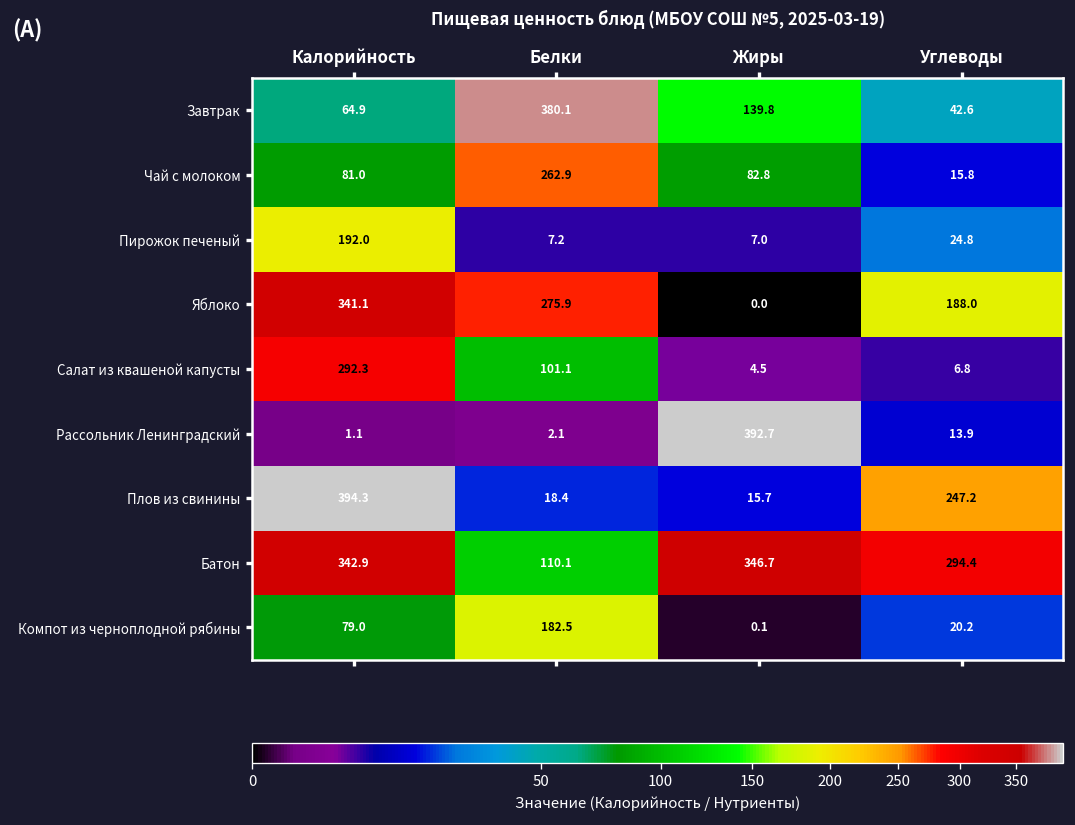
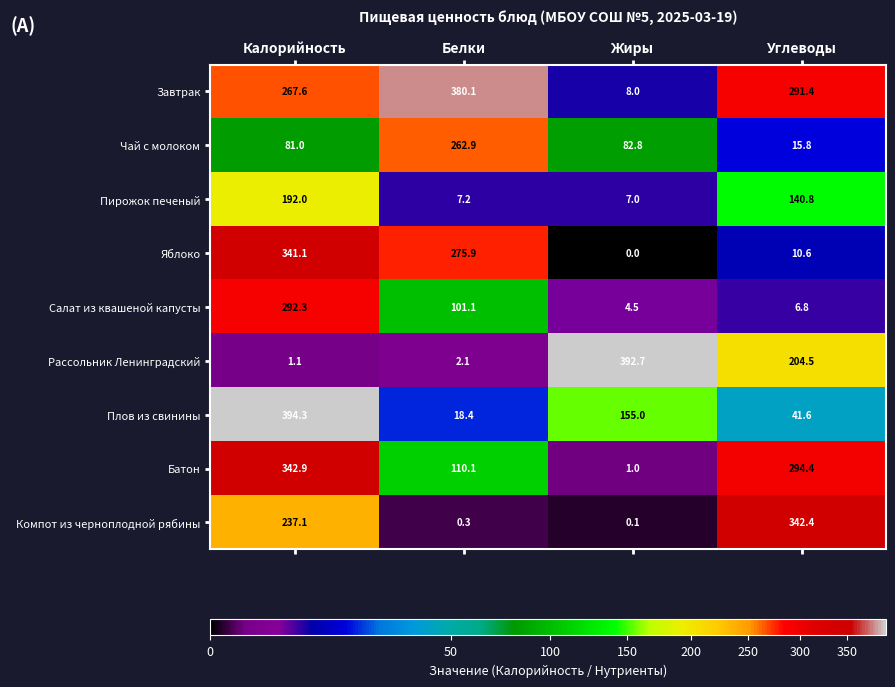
  {
    "Завтрак": {
-     "Калорийность": 64.9,
+     "Калорийность": 267.6,
      "Белки": 380.1,
-     "Жиры": 139.8,
-     "Углеводы": 42.6
+     "Жиры": 8.0,
+     "Углеводы": 291.4
    },
    "Чай с молоком": {
      "Калорийность": 81.0,
      "Белки": 262.9,
      "Жиры": 82.8,
      "Углеводы": 15.8
    },
    "Пирожок печеный": {
      "Калорийность": 192.0,
      "Белки": 7.2,
      "Жиры": 7.0,
-     "Углеводы": 24.8
+     "Углеводы": 140.8
    },
    "Яблоко": {
      "Калорийность": 341.1,
      "Белки": 275.9,
      "Жиры": 0.0,
-     "Углеводы": 188.0
+     "Углеводы": 10.6
    },
    "Салат из квашеной капусты": {
      "Калорийность": 292.3,
      "Белки": 101.1,
      "Жиры": 4.5,
      "Углеводы": 6.8
    },
    "Рассольник Ленинградский": {
      "Калорийность": 1.1,
      "Белки": 2.1,
      "Жиры": 392.7,
-     "Углеводы": 13.9
+     "Углеводы": 204.5
    },
    "Плов из свинины": {
      "Калорийность": 394.3,
      "Белки": 18.4,
-     "Жиры": 15.7,
-     "Углеводы": 247.2
+     "Жиры": 155.0,
+     "Углеводы": 41.6
    },
    "Батон": {
      "Калорийность": 342.9,
      "Белки": 110.1,
-     "Жиры": 346.7,
+     "Жиры": 1.0,
      "Углеводы": 294.4
    },
    "Компот из черноплодной рябины": {
-     "Калорийность": 79.0,
-     "Белки": 182.5,
+     "Калорийность": 237.1,
+     "Белки": 0.3,
      "Жиры": 0.1,
-     "Углеводы": 20.2
+     "Углеводы": 342.4
    }
  }
